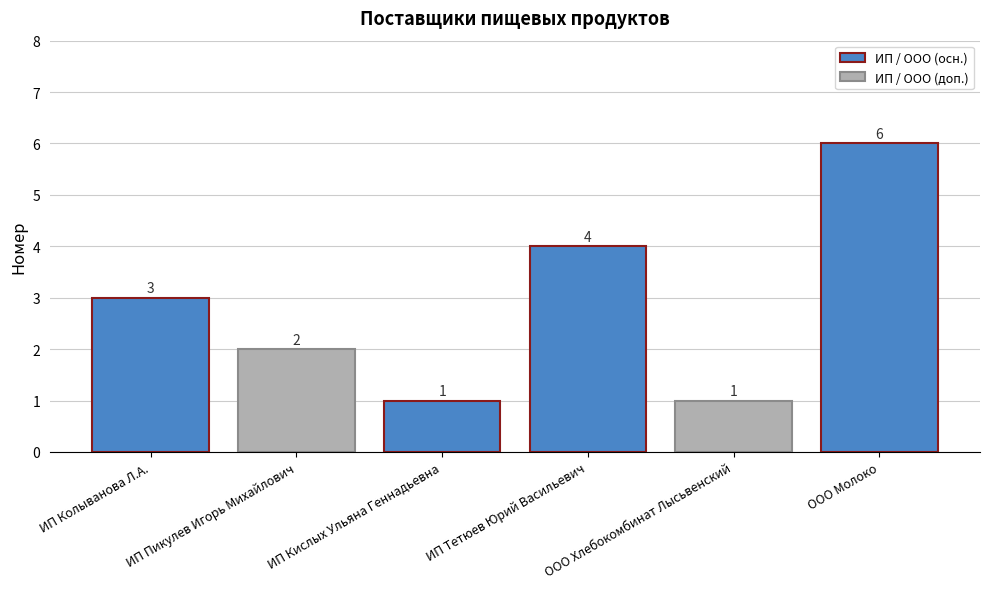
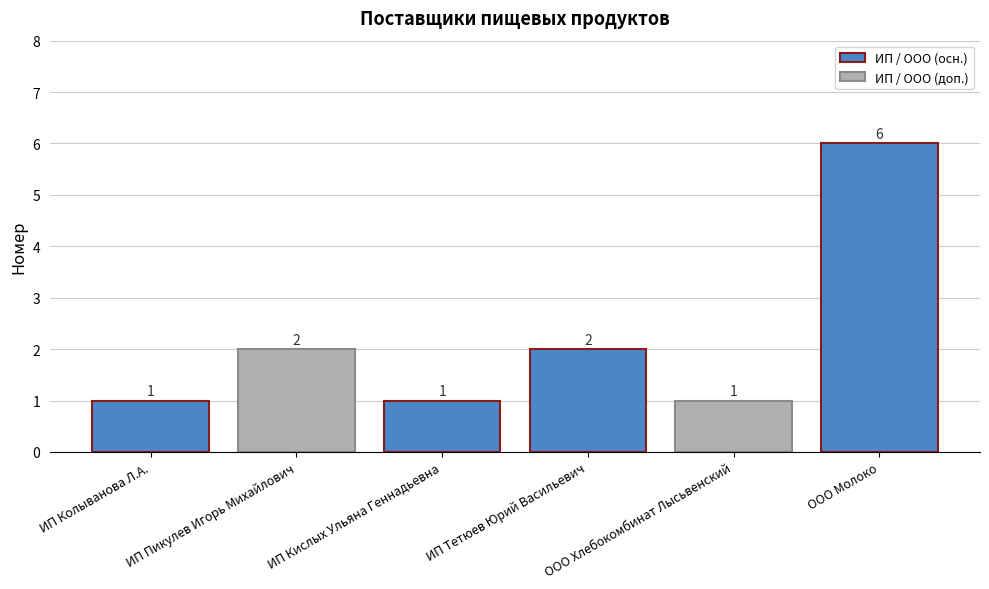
  {
-   "ИП Колыванова Л.А.": 3,
+   "ИП Колыванова Л.А.": 1,
    "ИП Пикулев Игорь Михайлович": 2,
    "ИП Кислых Ульяна Геннадьевна": 1,
-   "ИП Тетюев Юрий Васильевич": 4,
+   "ИП Тетюев Юрий Васильевич": 2,
    "ООО Хлебокомбинат Лысьвенский": 1,
    "ООО Молоко": 6
  }
